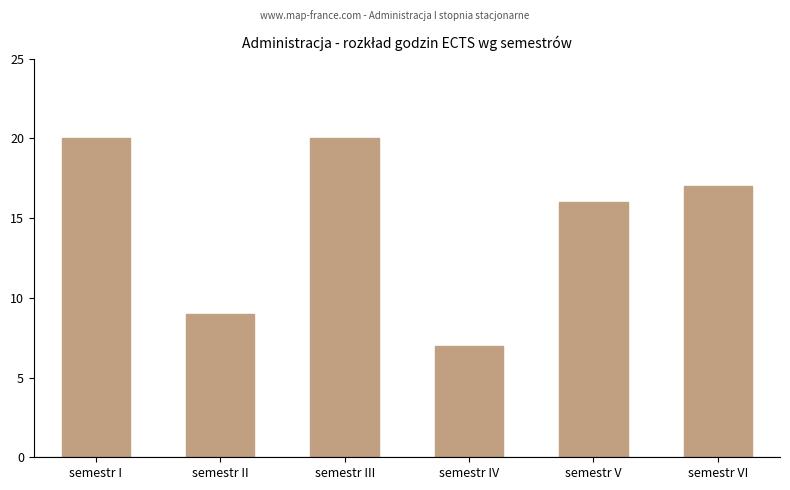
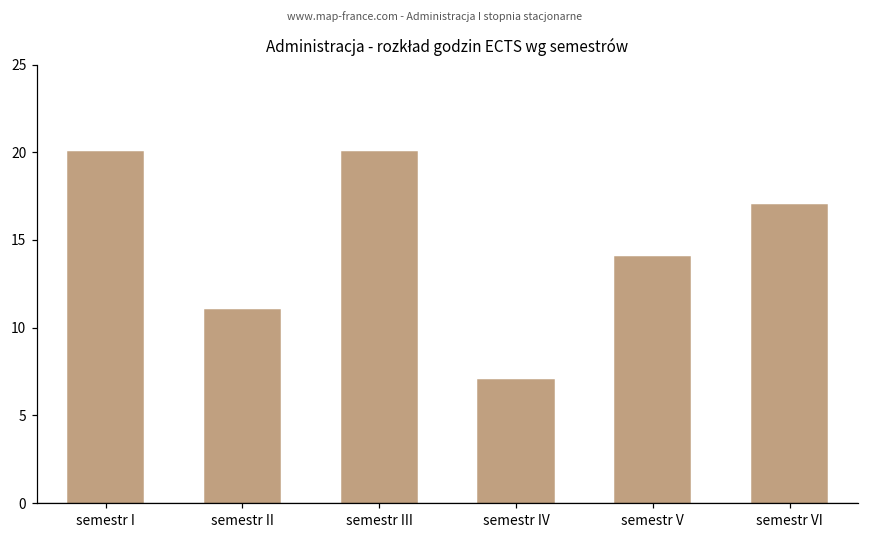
  {
    "semestr I": 20,
-   "semestr II": 9,
+   "semestr II": 11,
    "semestr III": 20,
    "semestr IV": 7,
-   "semestr V": 16,
+   "semestr V": 14,
    "semestr VI": 17
  }
